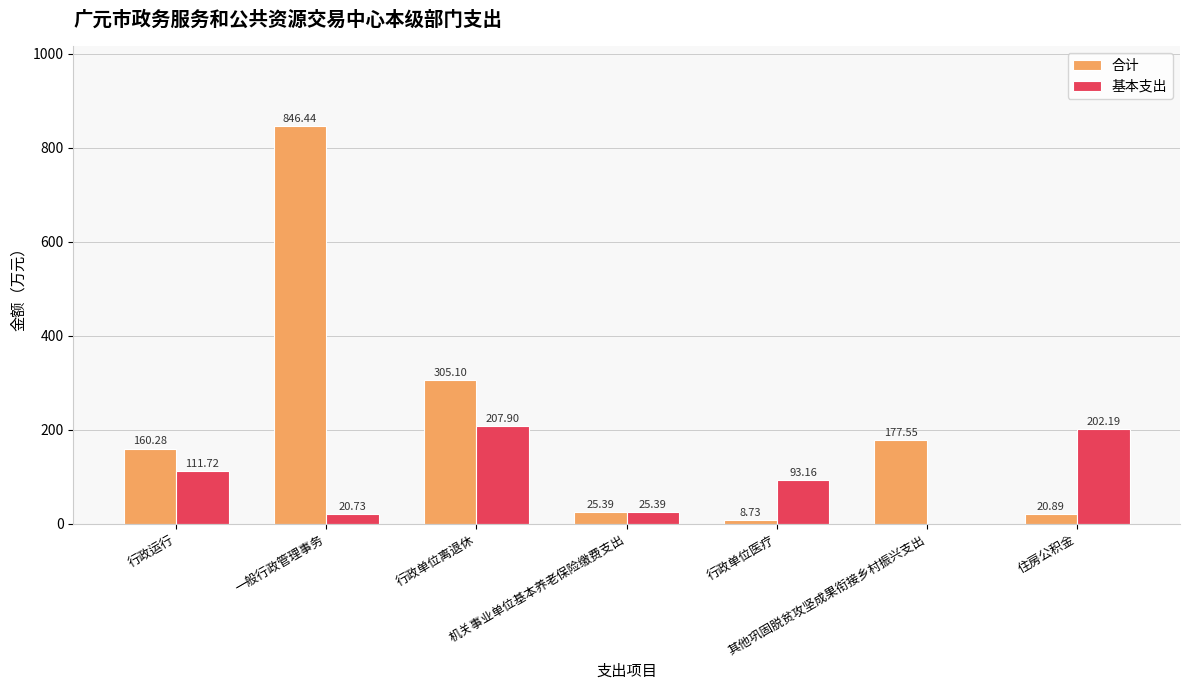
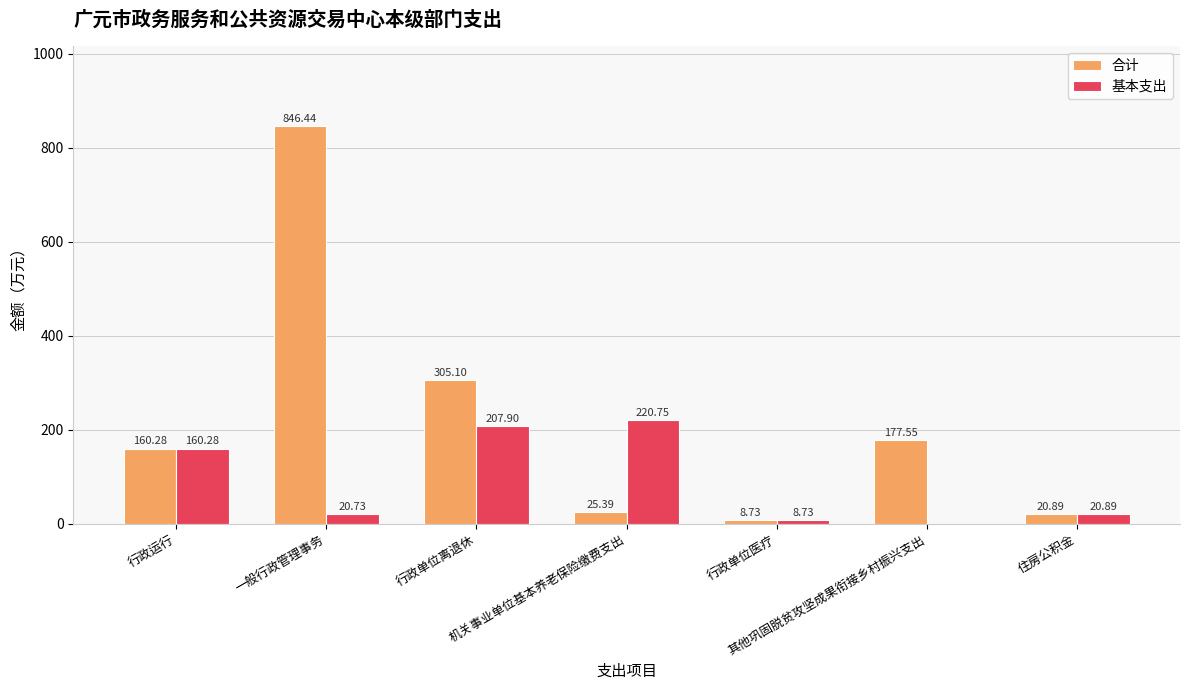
  {
    "合计": {
      "行政运行": 160.28,
      "一般行政管理事务": 846.44,
      "行政单位离退休": 305.10,
      "机关事业单位基本养老保险缴费支出": 25.39,
      "行政单位医疗": 8.73,
      "其他巩固脱贫攻坚成果衔接乡村振兴支出": 177.55,
      "住房公积金": 20.89
    },
    "基本支出": {
-     "行政运行": 111.72,
+     "行政运行": 160.28,
      "一般行政管理事务": 20.73,
      "行政单位离退休": 207.90,
-     "机关事业单位基本养老保险缴费支出": 25.39,
-     "行政单位医疗": 93.16,
-     "住房公积金": 202.19
+     "机关事业单位基本养老保险缴费支出": 220.75,
+     "行政单位医疗": 8.73,
+     "住房公积金": 20.89
    }
  }
